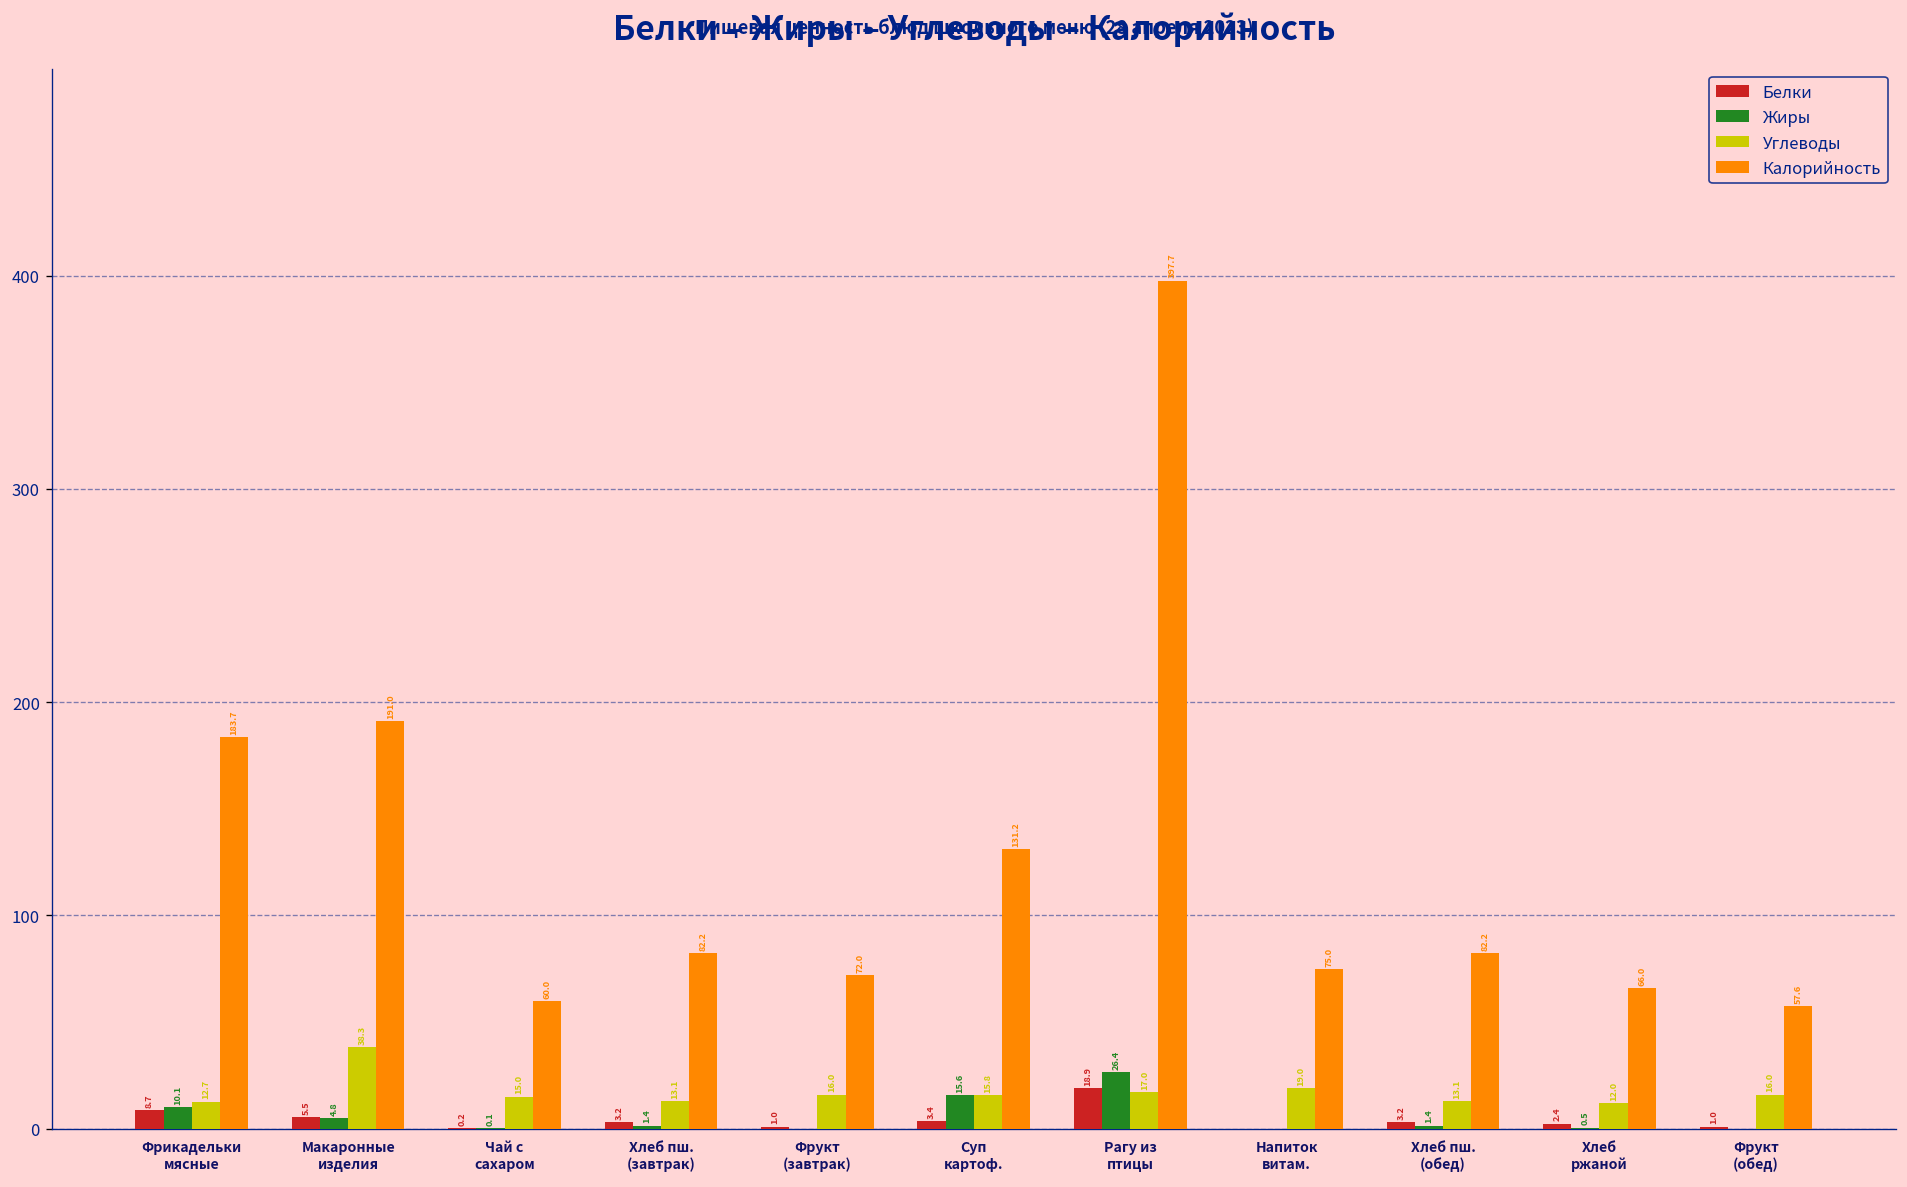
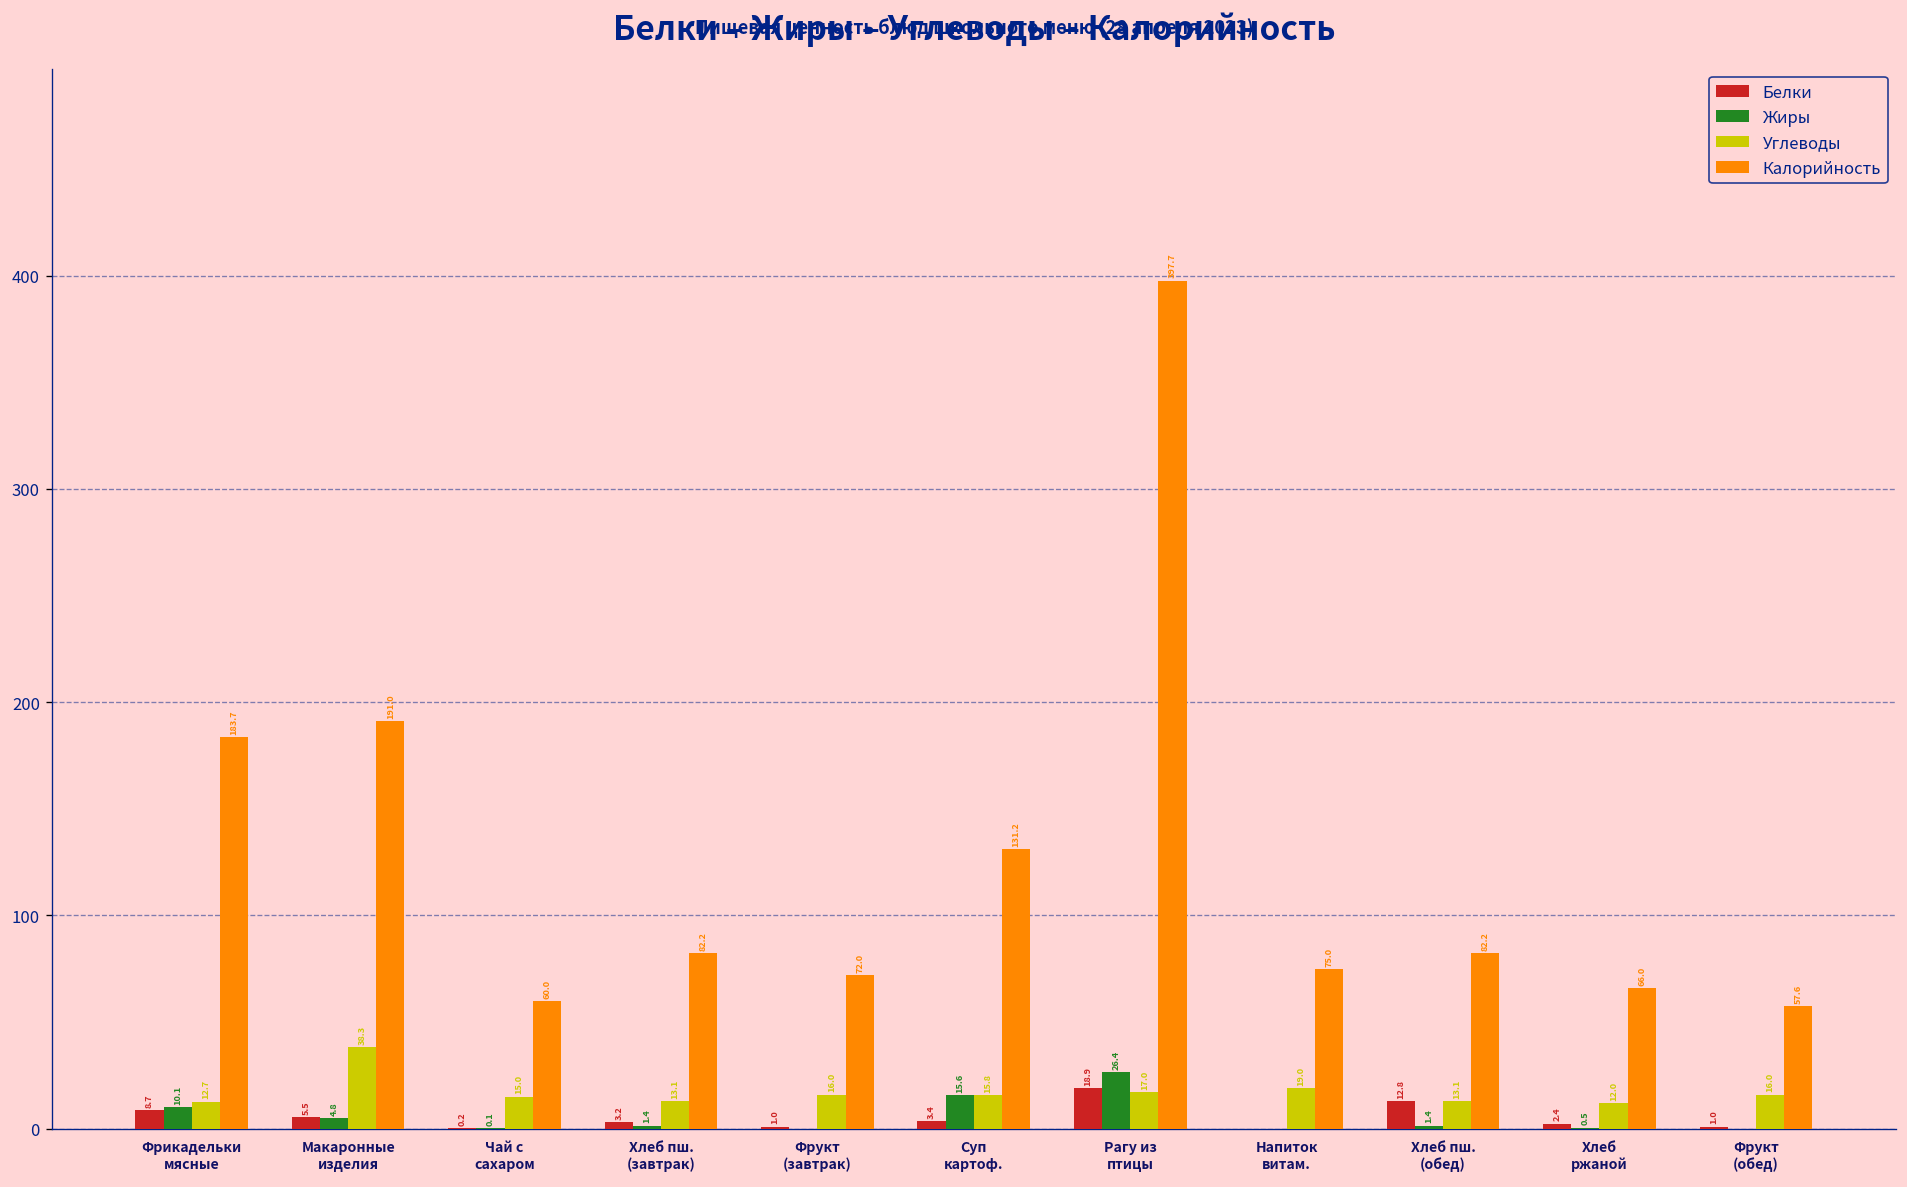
  {
    "Белки": {
      "Фрикадельки мясные": 8.7,
      "Макаронные изделия": 5.5,
      "Чай с сахаром": 0.2,
      "Хлеб пш. (завтрак)": 3.2,
      "Фрукт (завтрак)": 1.0,
      "Суп картоф.": 3.4,
      "Рагу из птицы": 18.9,
-     "Хлеб пш. (обед)": 3.2,
+     "Хлеб пш. (обед)": 12.8,
      "Хлеб ржаной": 2.4,
      "Фрукт (обед)": 1.0
    },
    "Жиры": {
      "Фрикадельки мясные": 10.1,
      "Макаронные изделия": 4.8,
      "Чай с сахаром": 0.1,
      "Хлеб пш. (завтрак)": 1.4,
      "Суп картоф.": 15.6,
      "Рагу из птицы": 26.4,
      "Хлеб пш. (обед)": 1.4,
      "Хлеб ржаной": 0.5
    },
    "Углеводы": {
      "Фрикадельки мясные": 12.7,
      "Макаронные изделия": 38.3,
      "Чай с сахаром": 15.0,
      "Хлеб пш. (завтрак)": 13.1,
      "Фрукт (завтрак)": 16.0,
      "Суп картоф.": 15.8,
      "Рагу из птицы": 17.0,
      "Напиток витам.": 19.0,
      "Хлеб пш. (обед)": 13.1,
      "Хлеб ржаной": 12.0,
      "Фрукт (обед)": 16.0
    },
    "Калорийность": {
      "Фрикадельки мясные": 183.7,
      "Макаронные изделия": 191.0,
      "Чай с сахаром": 60.0,
      "Хлеб пш. (завтрак)": 82.2,
      "Фрукт (завтрак)": 72.0,
      "Суп картоф.": 131.2,
      "Рагу из птицы": 397.7,
      "Напиток витам.": 75.0,
      "Хлеб пш. (обед)": 82.2,
      "Хлеб ржаной": 66.0,
      "Фрукт (обед)": 57.6
    }
  }
